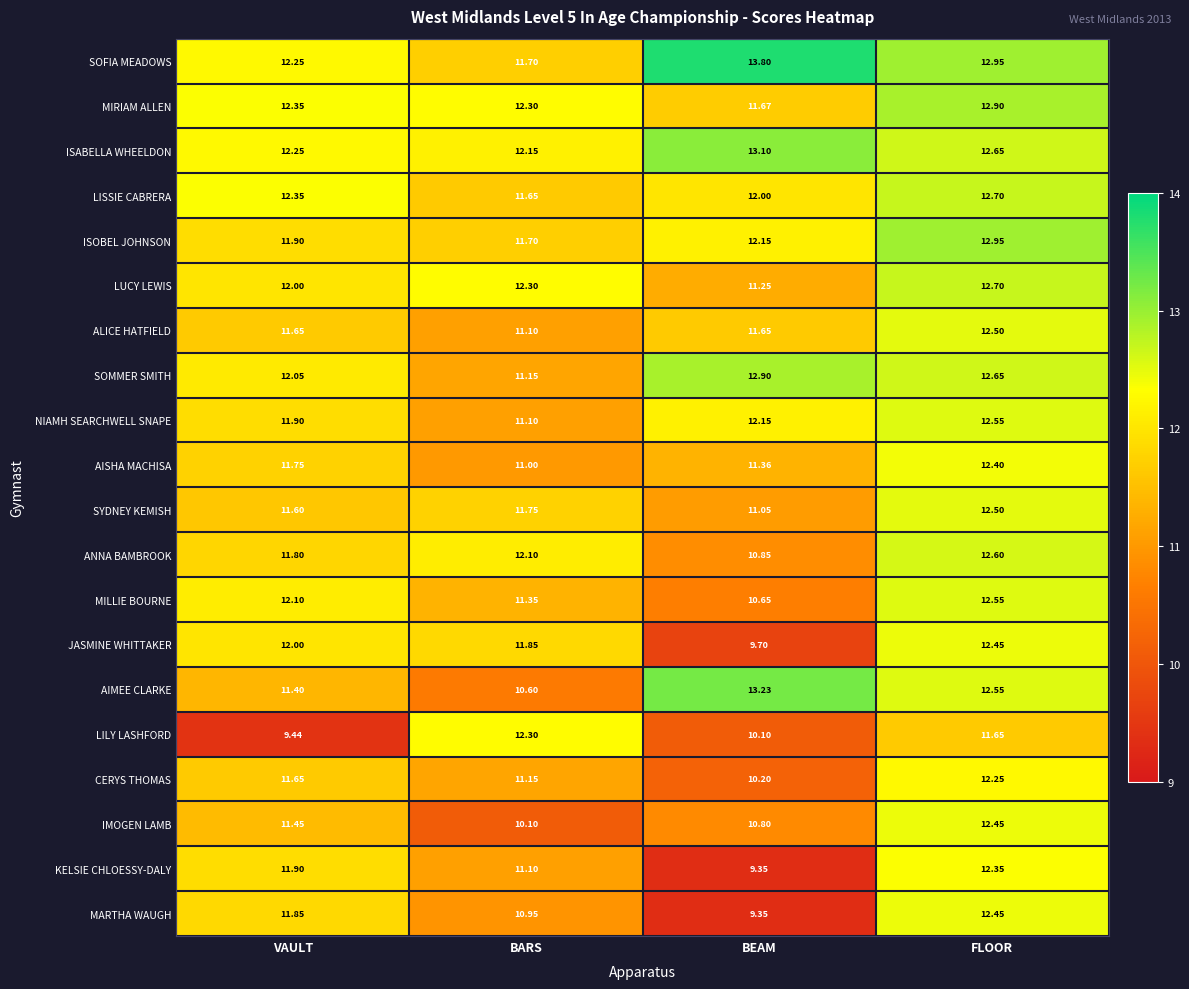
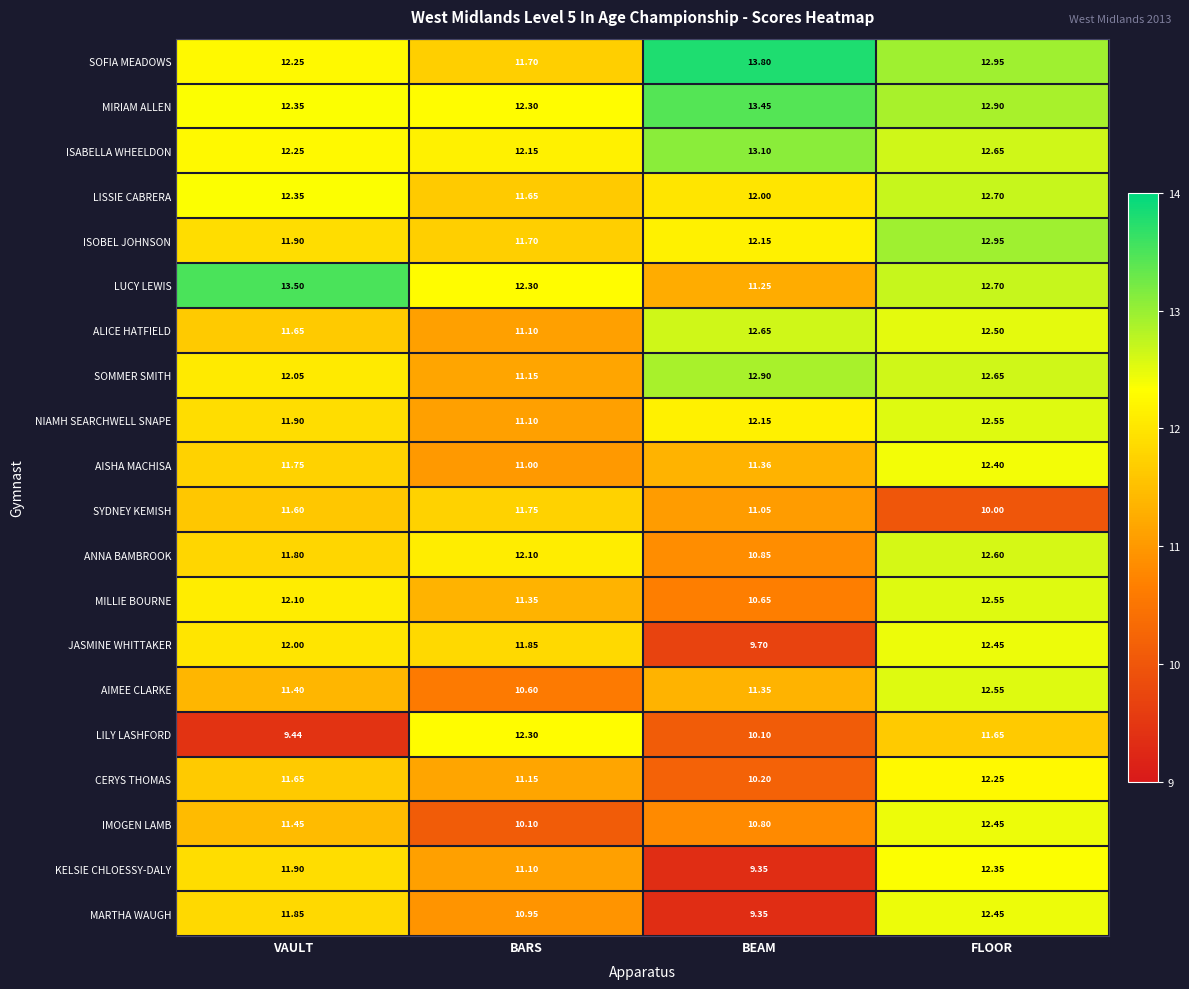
  {
    "SOFIA MEADOWS": {
      "VAULT": 12.25,
      "BARS": 11.70,
      "BEAM": 13.80,
      "FLOOR": 12.95
    },
    "MIRIAM ALLEN": {
      "VAULT": 12.35,
      "BARS": 12.30,
-     "BEAM": 11.67,
+     "BEAM": 13.45,
      "FLOOR": 12.90
    },
    "ISABELLA WHEELDON": {
      "VAULT": 12.25,
      "BARS": 12.15,
      "BEAM": 13.10,
      "FLOOR": 12.65
    },
    "LISSIE CABRERA": {
      "VAULT": 12.35,
      "BARS": 11.65,
      "BEAM": 12.00,
      "FLOOR": 12.70
    },
    "ISOBEL JOHNSON": {
      "VAULT": 11.90,
      "BARS": 11.70,
      "BEAM": 12.15,
      "FLOOR": 12.95
    },
    "LUCY LEWIS": {
-     "VAULT": 12.00,
+     "VAULT": 13.50,
      "BARS": 12.30,
      "BEAM": 11.25,
      "FLOOR": 12.70
    },
    "ALICE HATFIELD": {
      "VAULT": 11.65,
      "BARS": 11.10,
-     "BEAM": 11.65,
+     "BEAM": 12.65,
      "FLOOR": 12.50
    },
    "SOMMER SMITH": {
      "VAULT": 12.05,
      "BARS": 11.15,
      "BEAM": 12.90,
      "FLOOR": 12.65
    },
    "NIAMH SEARCHWELL SNAPE": {
      "VAULT": 11.90,
      "BARS": 11.10,
      "BEAM": 12.15,
      "FLOOR": 12.55
    },
    "AISHA MACHISA": {
      "VAULT": 11.75,
      "BARS": 11.00,
      "BEAM": 11.36,
      "FLOOR": 12.40
    },
    "SYDNEY KEMISH": {
      "VAULT": 11.60,
      "BARS": 11.75,
      "BEAM": 11.05,
-     "FLOOR": 12.50
+     "FLOOR": 10.00
    },
    "ANNA BAMBROOK": {
      "VAULT": 11.80,
      "BARS": 12.10,
      "BEAM": 10.85,
      "FLOOR": 12.60
    },
    "MILLIE BOURNE": {
      "VAULT": 12.10,
      "BARS": 11.35,
      "BEAM": 10.65,
      "FLOOR": 12.55
    },
    "JASMINE WHITTAKER": {
      "VAULT": 12.00,
      "BARS": 11.85,
      "BEAM": 9.70,
      "FLOOR": 12.45
    },
    "AIMEE CLARKE": {
      "VAULT": 11.40,
      "BARS": 10.60,
-     "BEAM": 13.23,
+     "BEAM": 11.35,
      "FLOOR": 12.55
    },
    "LILY LASHFORD": {
      "VAULT": 9.44,
      "BARS": 12.30,
      "BEAM": 10.10,
      "FLOOR": 11.65
    },
    "CERYS THOMAS": {
      "VAULT": 11.65,
      "BARS": 11.15,
      "BEAM": 10.20,
      "FLOOR": 12.25
    },
    "IMOGEN LAMB": {
      "VAULT": 11.45,
      "BARS": 10.10,
      "BEAM": 10.80,
      "FLOOR": 12.45
    },
    "KELSIE CHLOESSY-DALY": {
      "VAULT": 11.90,
      "BARS": 11.10,
      "BEAM": 9.35,
      "FLOOR": 12.35
    },
    "MARTHA WAUGH": {
      "VAULT": 11.85,
      "BARS": 10.95,
      "BEAM": 9.35,
      "FLOOR": 12.45
    }
  }
